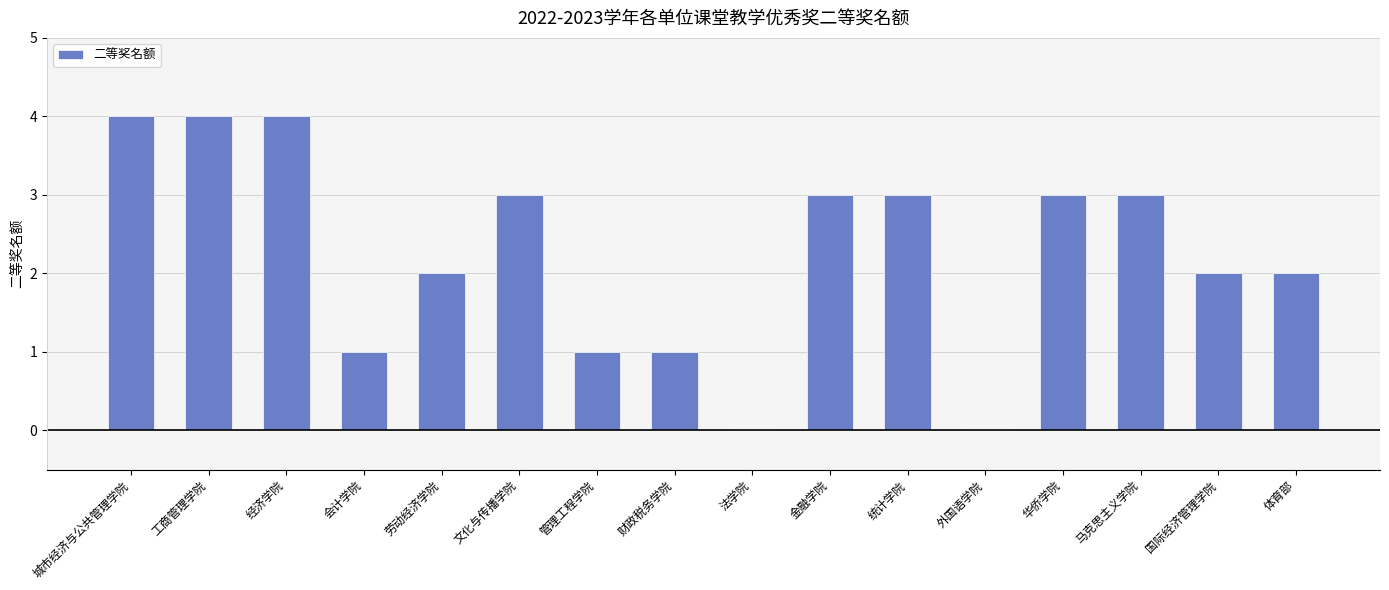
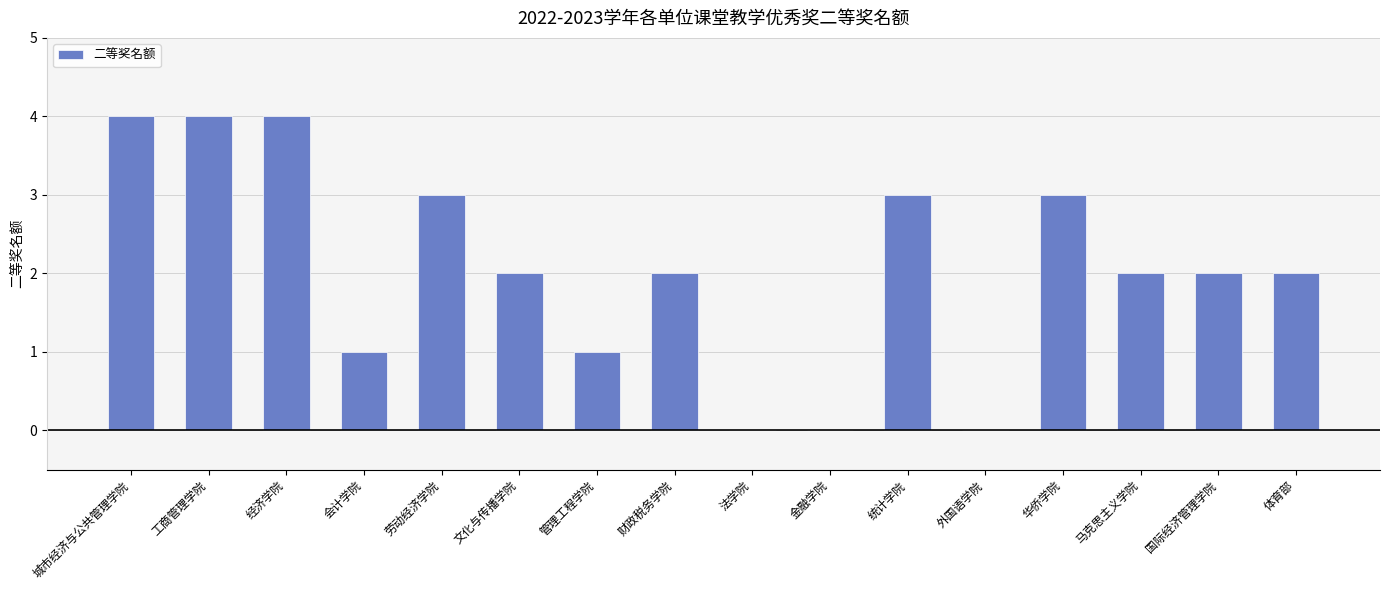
  {
    "城市经济与公共管理学院": 4,
    "工商管理学院": 4,
    "经济学院": 4,
    "会计学院": 1,
-   "劳动经济学院": 2,
-   "文化与传播学院": 3,
+   "劳动经济学院": 3,
+   "文化与传播学院": 2,
    "管理工程学院": 1,
-   "财政税务学院": 1,
+   "财政税务学院": 2,
    "法学院": 0,
-   "金融学院": 3,
+   "金融学院": 0,
    "统计学院": 3,
    "外国语学院": 0,
    "华侨学院": 3,
-   "马克思主义学院": 3,
+   "马克思主义学院": 2,
    "国际经济管理学院": 2,
    "体育部": 2
  }
